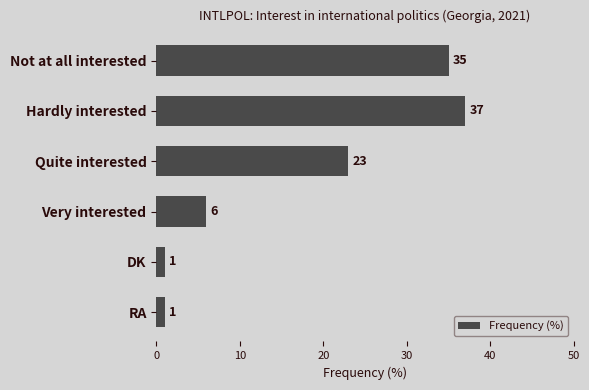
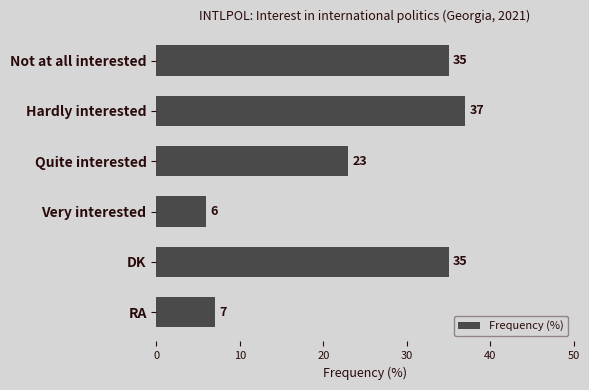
  {
    "Not at all interested": 35,
    "Hardly interested": 37,
    "Quite interested": 23,
    "Very interested": 6,
-   "DK": 1,
-   "RA": 1
+   "DK": 35,
+   "RA": 7
  }
